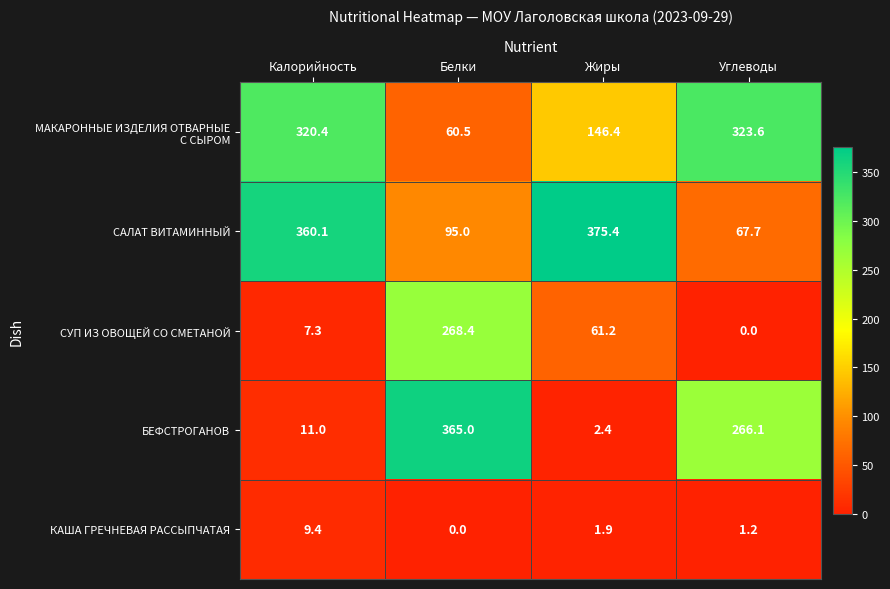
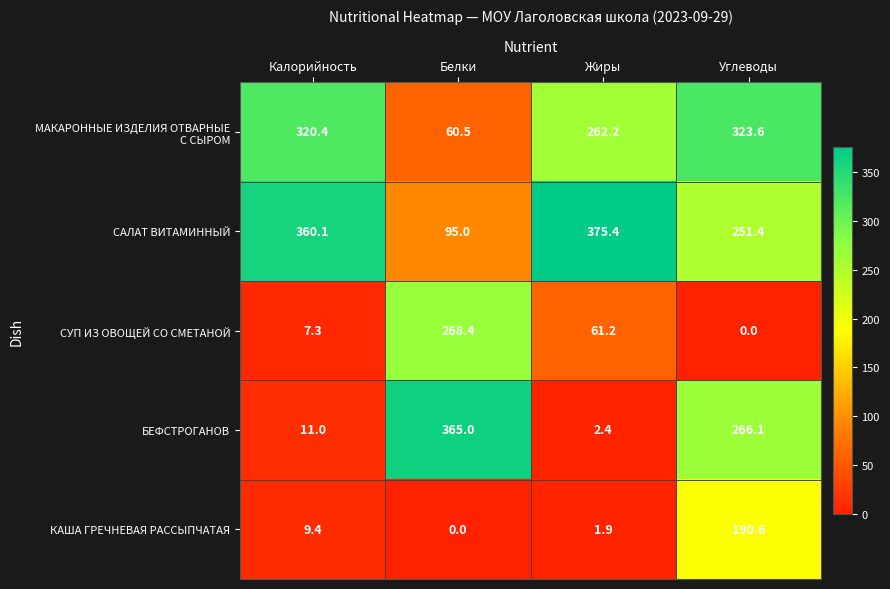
  {
    "МАКАРОННЫЕ ИЗДЕЛИЯ ОТВАРНЫЕ С СЫРОМ": {
      "Калорийность": 320.4,
      "Белки": 60.5,
-     "Жиры": 146.4,
+     "Жиры": 262.2,
      "Углеводы": 323.6
    },
    "САЛАТ ВИТАМИННЫЙ": {
      "Калорийность": 360.1,
      "Белки": 95.0,
      "Жиры": 375.4,
-     "Углеводы": 67.7
+     "Углеводы": 251.4
    },
    "СУП ИЗ ОВОЩЕЙ СО СМЕТАНОЙ": {
      "Калорийность": 7.3,
      "Белки": 268.4,
      "Жиры": 61.2,
      "Углеводы": 0.0
    },
    "БЕФСТРОГАНОВ": {
      "Калорийность": 11.0,
      "Белки": 365.0,
      "Жиры": 2.4,
      "Углеводы": 266.1
    },
    "КАША ГРЕЧНЕВАЯ РАССЫПЧАТАЯ": {
      "Калорийность": 9.4,
      "Белки": 0.0,
      "Жиры": 1.9,
-     "Углеводы": 1.2
+     "Углеводы": 190.6
    }
  }
